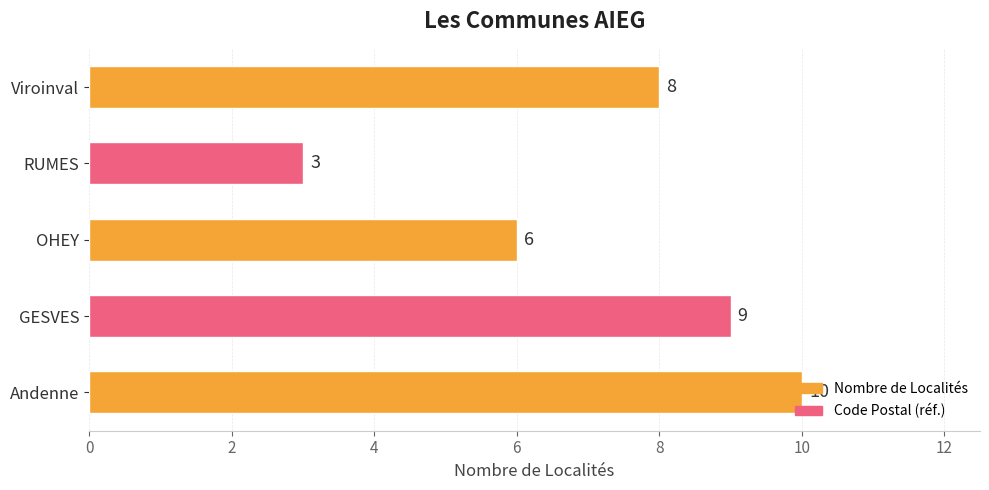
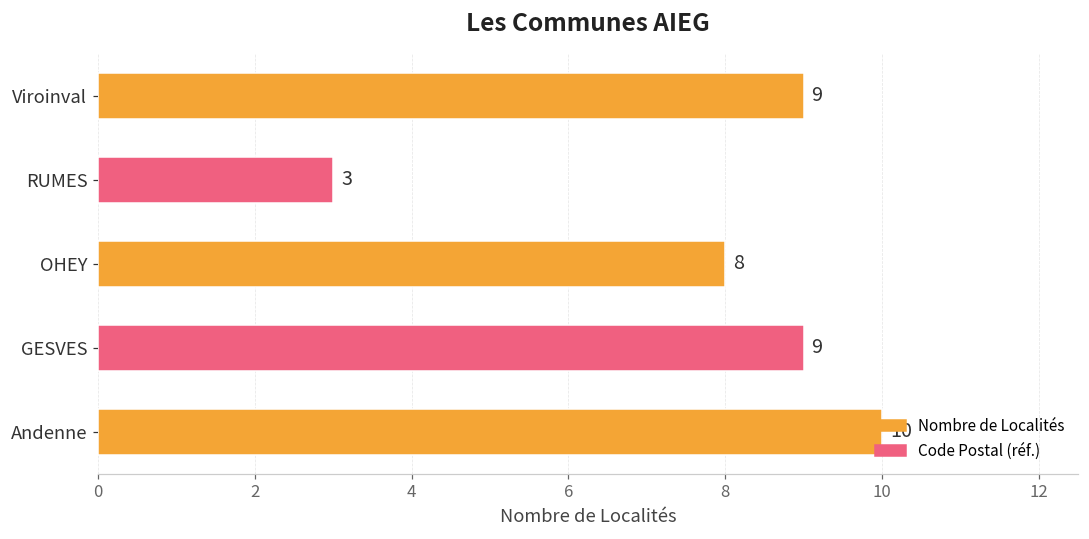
  {
-   "Viroinval": 8,
+   "Viroinval": 9,
    "RUMES": 3,
-   "OHEY": 6,
+   "OHEY": 8,
    "GESVES": 9,
    "Andenne": 10
  }
